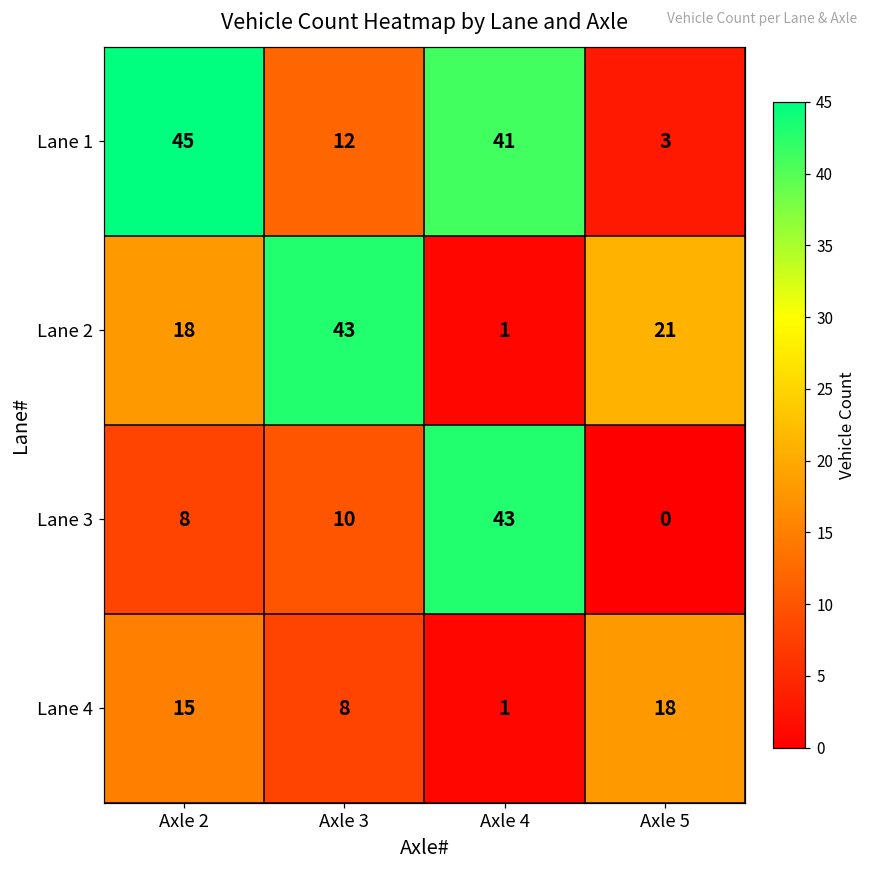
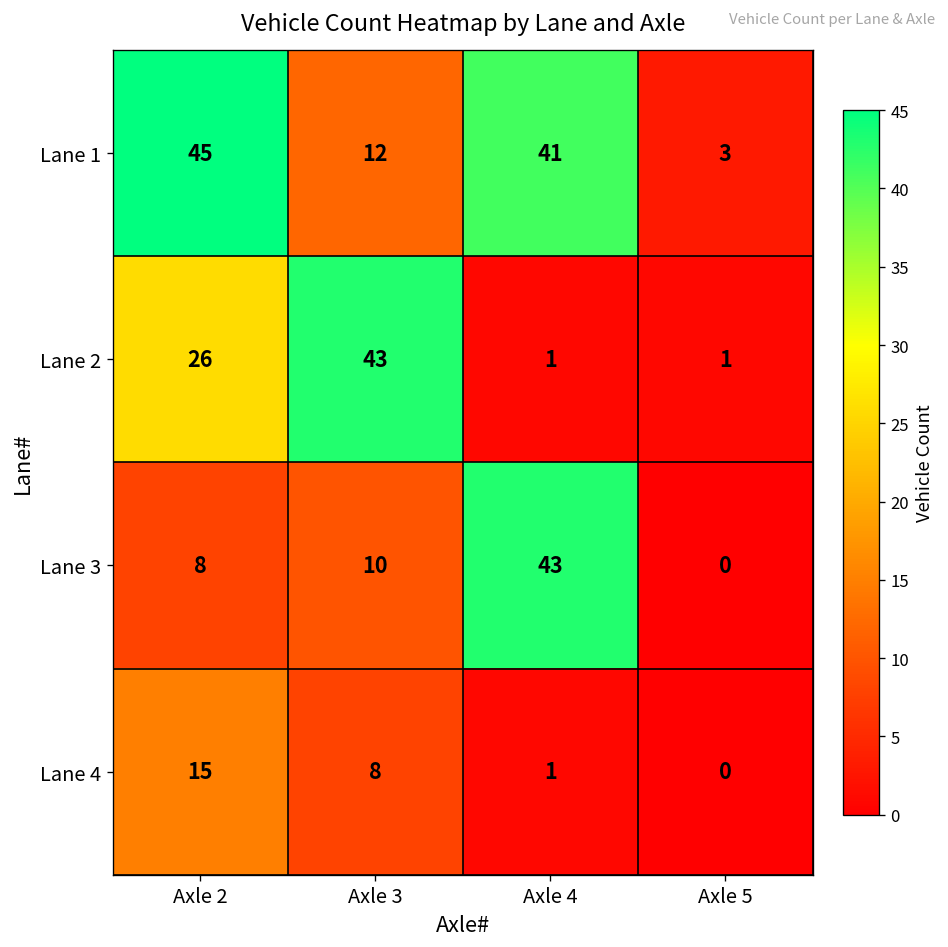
  {
    "Lane 1": {
      "Axle 2": 45,
      "Axle 3": 12,
      "Axle 4": 41,
      "Axle 5": 3
    },
    "Lane 2": {
-     "Axle 2": 18,
+     "Axle 2": 26,
      "Axle 3": 43,
      "Axle 4": 1,
-     "Axle 5": 21
+     "Axle 5": 1
    },
    "Lane 3": {
      "Axle 2": 8,
      "Axle 3": 10,
      "Axle 4": 43,
      "Axle 5": 0
    },
    "Lane 4": {
      "Axle 2": 15,
      "Axle 3": 8,
      "Axle 4": 1,
-     "Axle 5": 18
+     "Axle 5": 0
    }
  }
